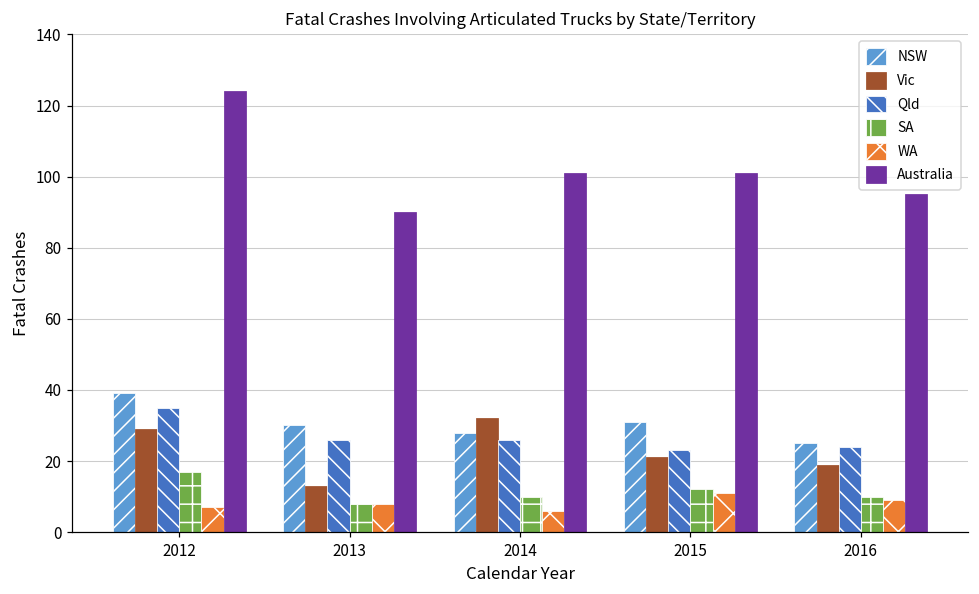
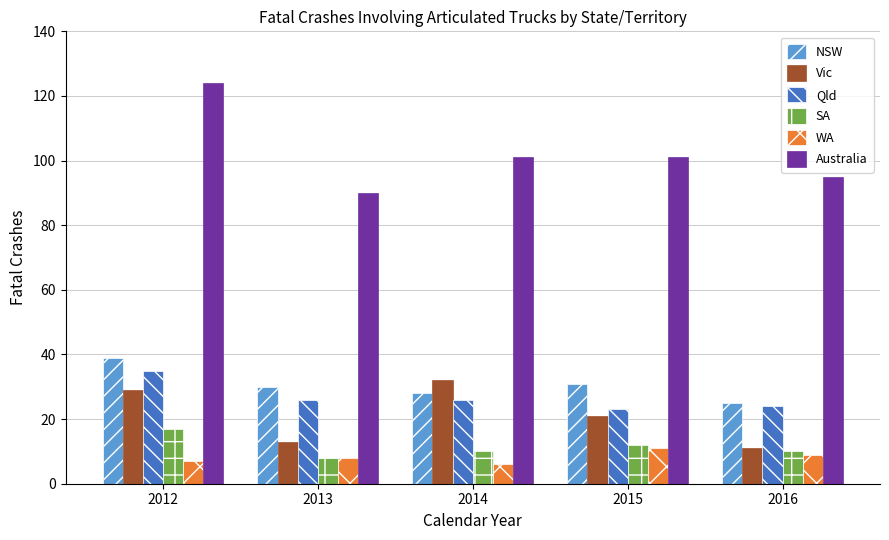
  {
    "Vic": {
      "2012": 29,
      "2013": 13,
      "2014": 32,
      "2015": 21,
-     "2016": 19
+     "2016": 11
    },
    "SA": {
      "2012": 17,
      "2013": 8,
      "2014": 10,
      "2015": 12,
      "2016": 10
    },
    "WA": {
      "2012": 7,
      "2013": 8,
      "2014": 6,
      "2015": 11,
      "2016": 9
    },
    "Australia": {
      "2012": 124,
      "2013": 90,
      "2014": 101,
      "2015": 101,
      "2016": 95
    }
  }
